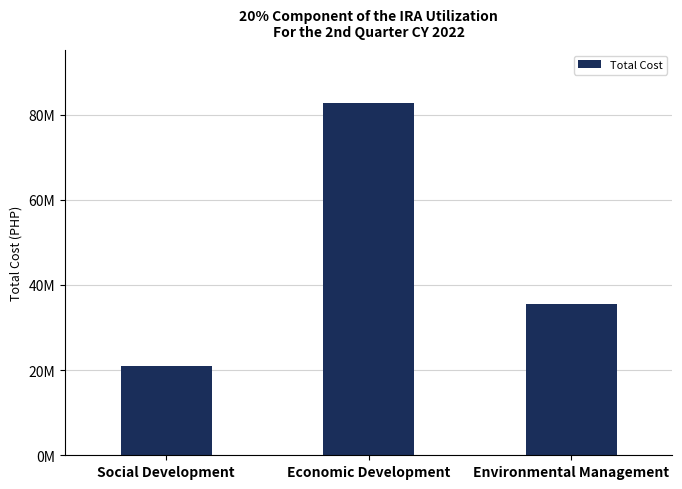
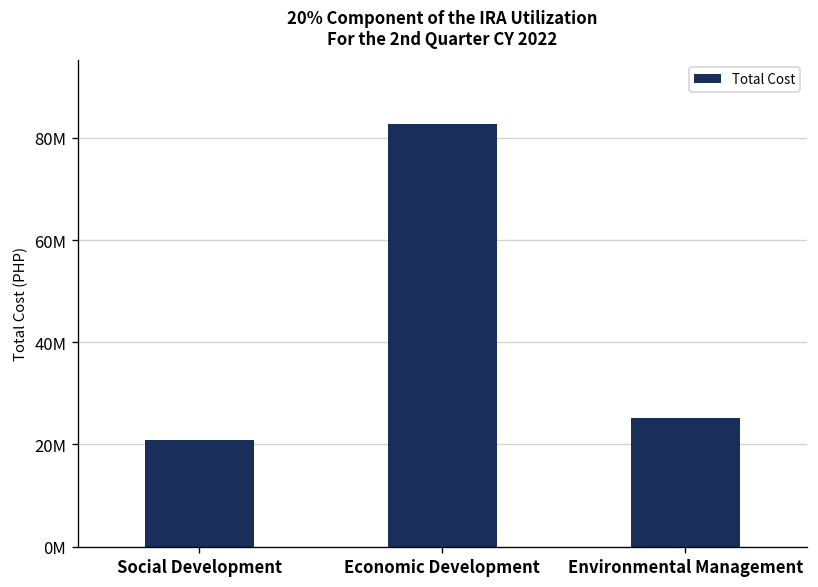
  {
    "Social Development": 21000000,
    "Economic Development": 83000000,
-   "Environmental Management": 36000000
+   "Environmental Management": 25000000
  }
